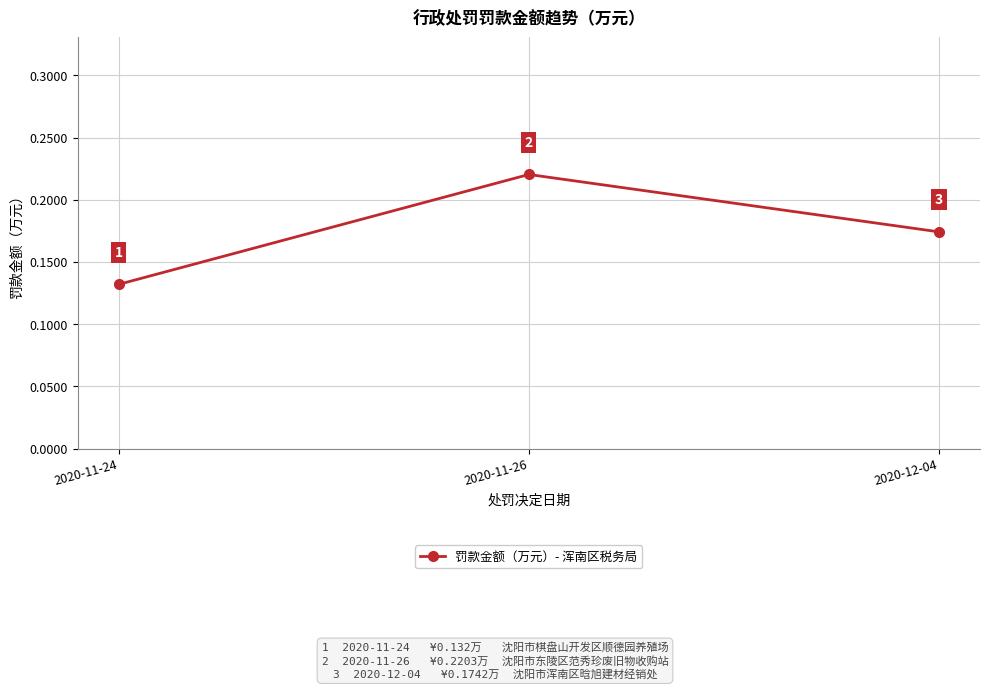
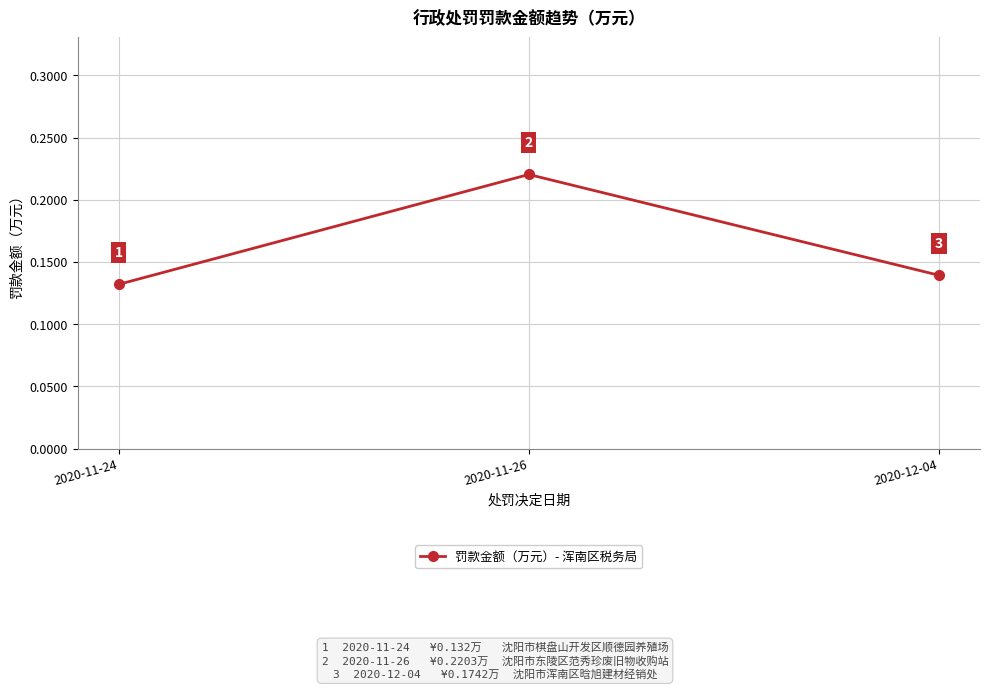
  {
-   "2020-12-04": 0.174
+   "2020-12-04": 0.139
  }
